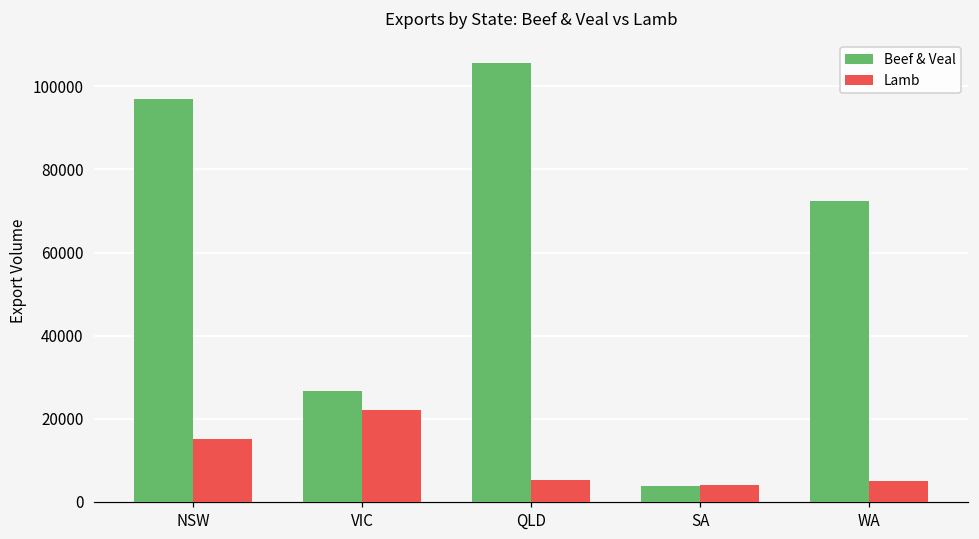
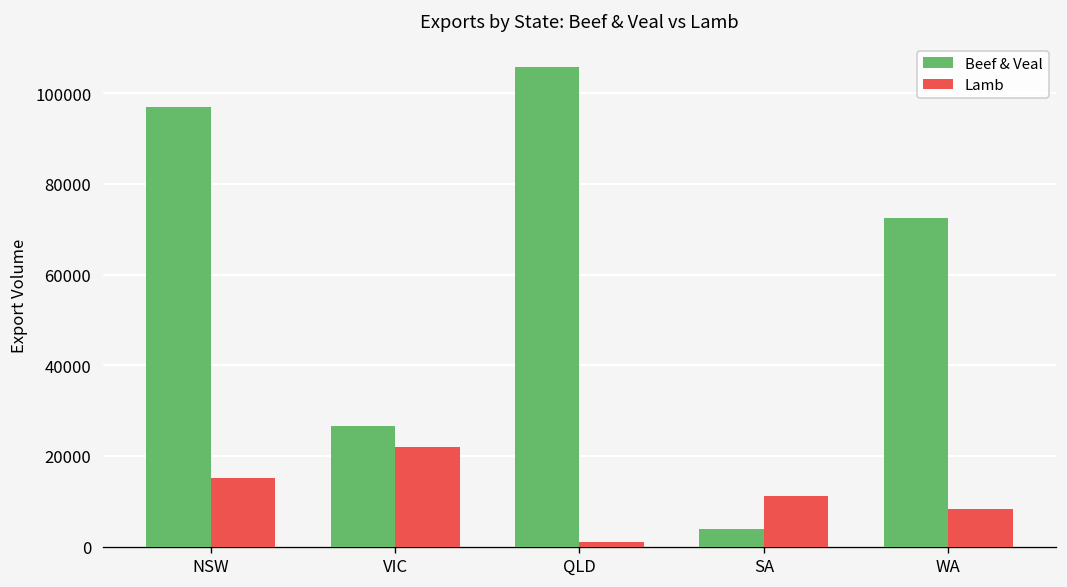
  {
    "Beef & Veal": {
      "NSW": 97000,
      "VIC": 27000,
      "QLD": 106000,
      "SA": 4000,
      "WA": 72000
    },
    "Lamb": {
      "NSW": 15000,
      "VIC": 22000,
-     "QLD": 5000,
-     "SA": 4000,
-     "WA": 5000
+     "QLD": 1000,
+     "SA": 11000,
+     "WA": 8000
    }
  }
